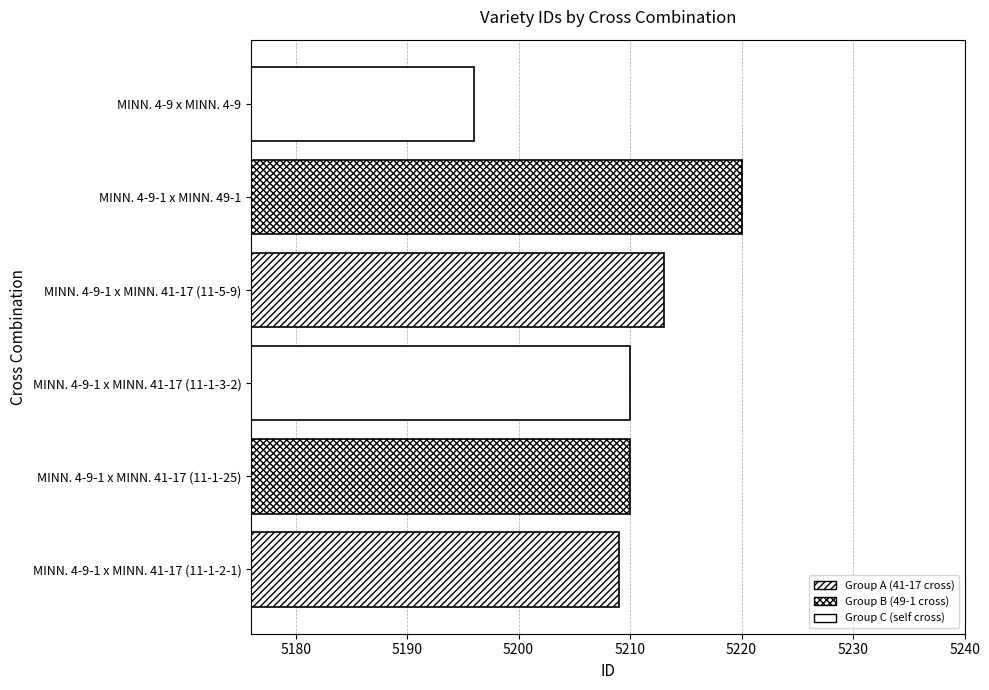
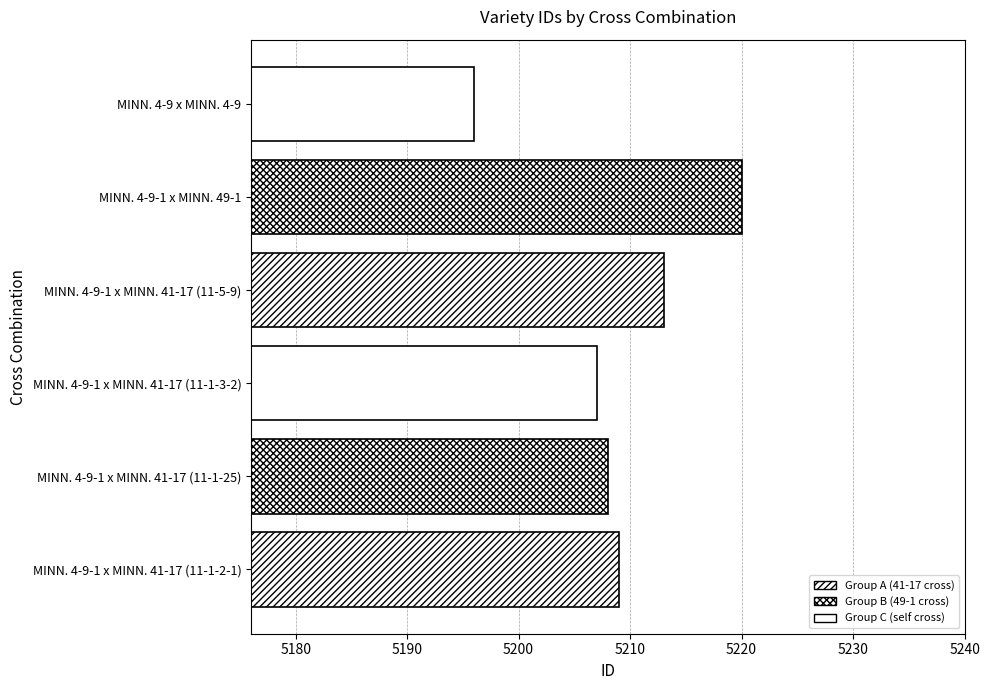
  {
    "MINN. 4-9 x MINN. 4-9": 5196,
    "MINN. 4-9-1 x MINN. 49-1": 5220,
    "MINN. 4-9-1 x MINN. 41-17 (11-5-9)": 5213,
-   "MINN. 4-9-1 x MINN. 41-17 (11-1-3-2)": 5210,
-   "MINN. 4-9-1 x MINN. 41-17 (11-1-25)": 5210,
+   "MINN. 4-9-1 x MINN. 41-17 (11-1-3-2)": 5207,
+   "MINN. 4-9-1 x MINN. 41-17 (11-1-25)": 5208,
    "MINN. 4-9-1 x MINN. 41-17 (11-1-2-1)": 5209
  }
